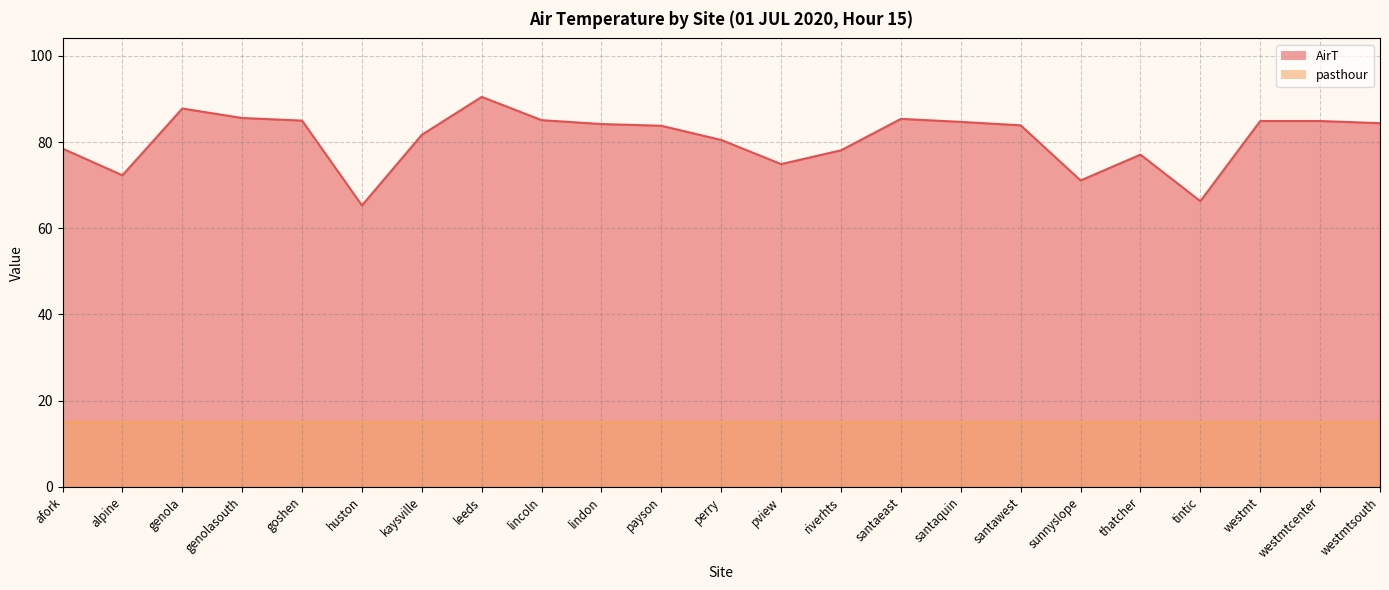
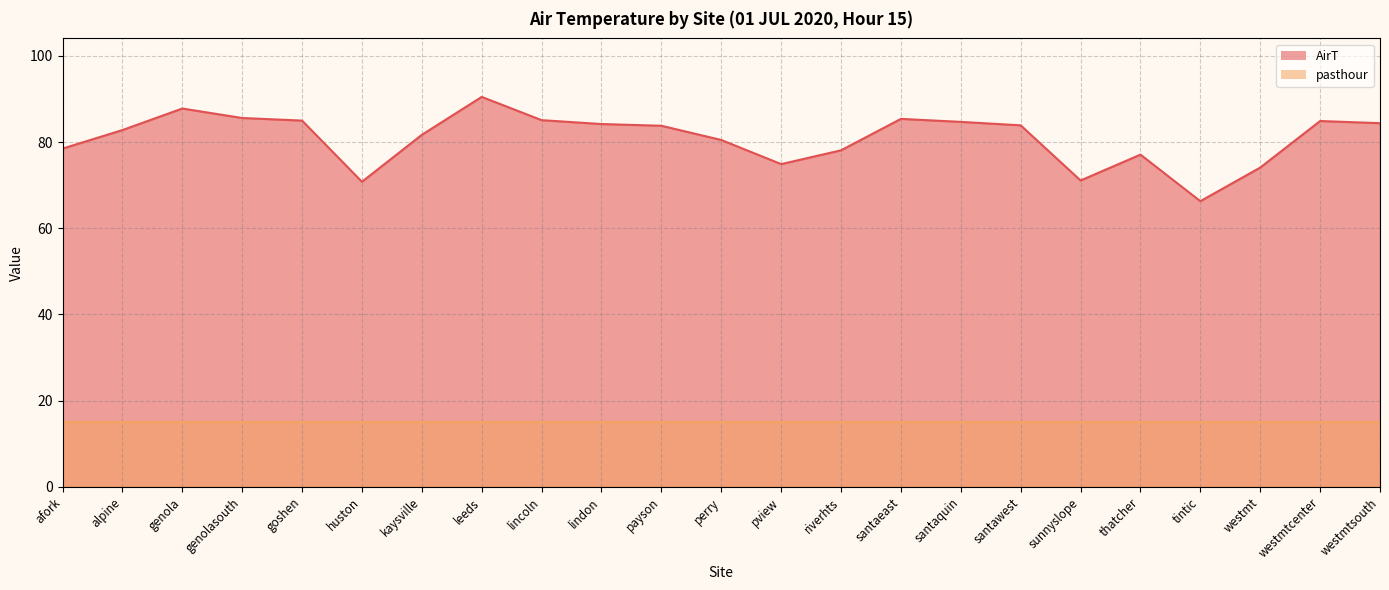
  {
    "AirT": {
      "afork": 79,
-     "alpine": 72,
+     "alpine": 83,
      "genola": 88,
      "genolasouth": 86,
      "goshen": 85,
-     "huston": 65,
+     "huston": 71,
      "kaysville": 82,
      "leeds": 91,
      "lincoln": 85,
      "lindon": 84,
      "payson": 84,
      "perry": 81,
      "pview": 75,
      "riverhts": 78,
      "santaeast": 85,
      "santaquin": 85,
      "santawest": 84,
      "sunnyslope": 71,
      "thatcher": 77,
      "tintic": 66,
-     "westmt": 85,
+     "westmt": 74,
      "westmtcenter": 85,
      "westmtsouth": 84
    },
    "pasthour": {
      "afork": 15,
      "alpine": 15,
      "genola": 15,
      "genolasouth": 15,
      "goshen": 15,
      "huston": 15,
      "kaysville": 15,
      "leeds": 15,
      "lincoln": 15,
      "lindon": 15,
      "payson": 15,
      "perry": 15,
      "pview": 15,
      "riverhts": 15,
      "santaeast": 15,
      "santaquin": 15,
      "santawest": 15,
      "sunnyslope": 15,
      "thatcher": 15,
      "tintic": 15,
      "westmt": 15,
      "westmtcenter": 15,
      "westmtsouth": 15
    }
  }
